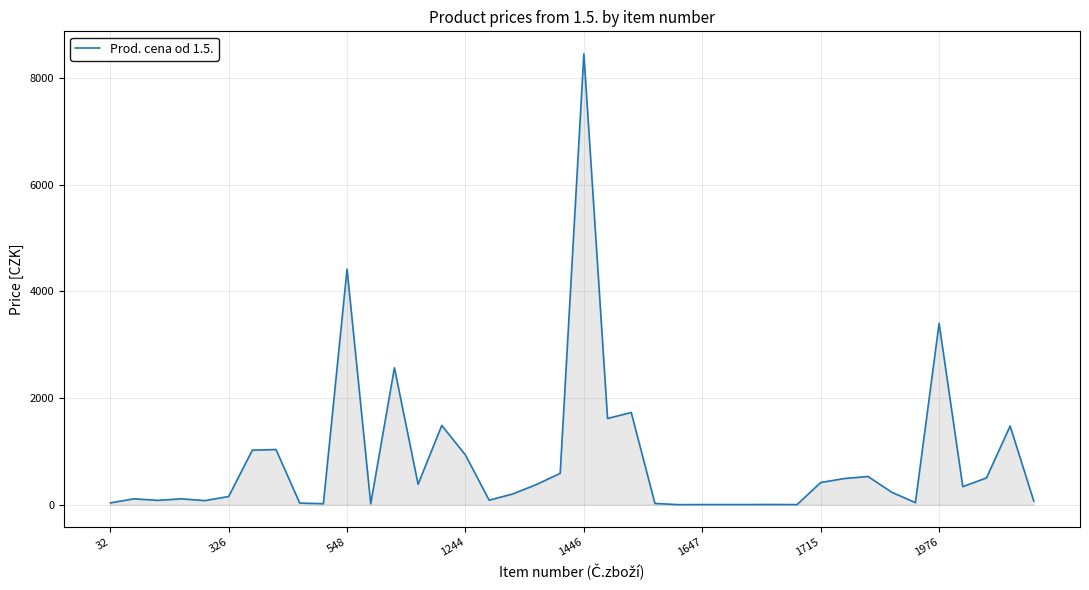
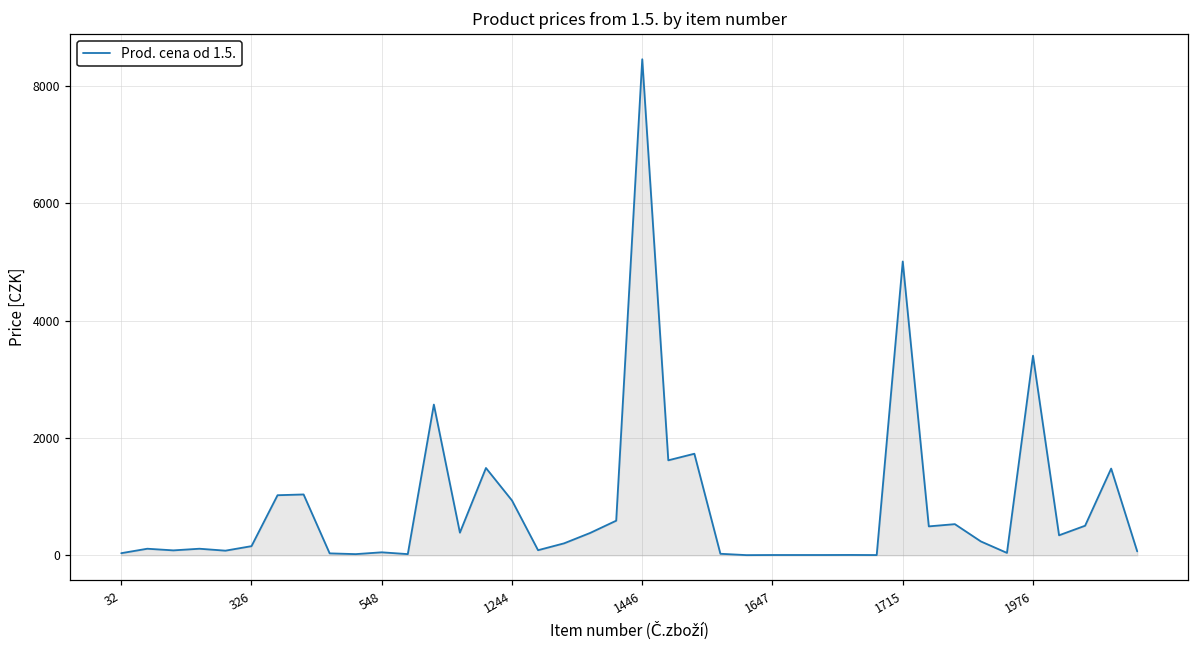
  {
    "326": 200,
-   "548": 4400,
+   "548": 100,
    "1244": 900,
    "1446": 8500,
    "1647": 0,
-   "1715": 400,
+   "1715": 5000,
    "1976": 3400
  }
